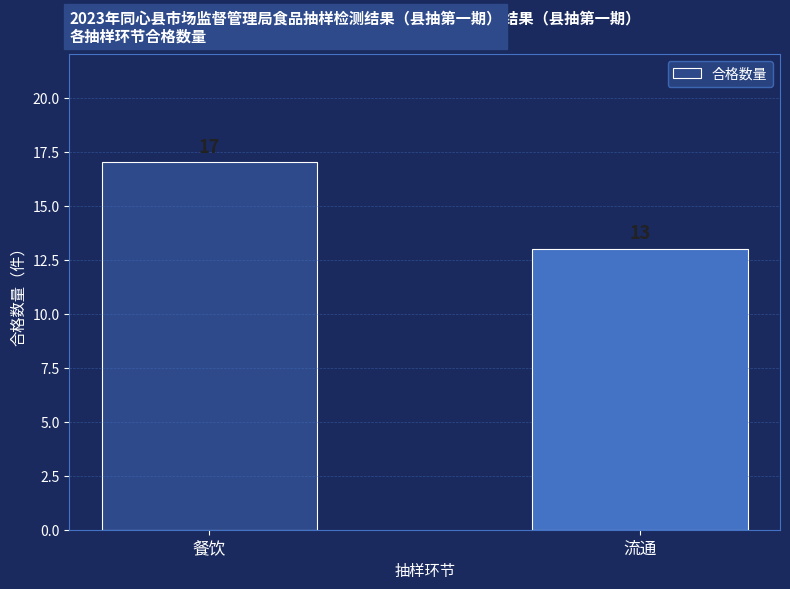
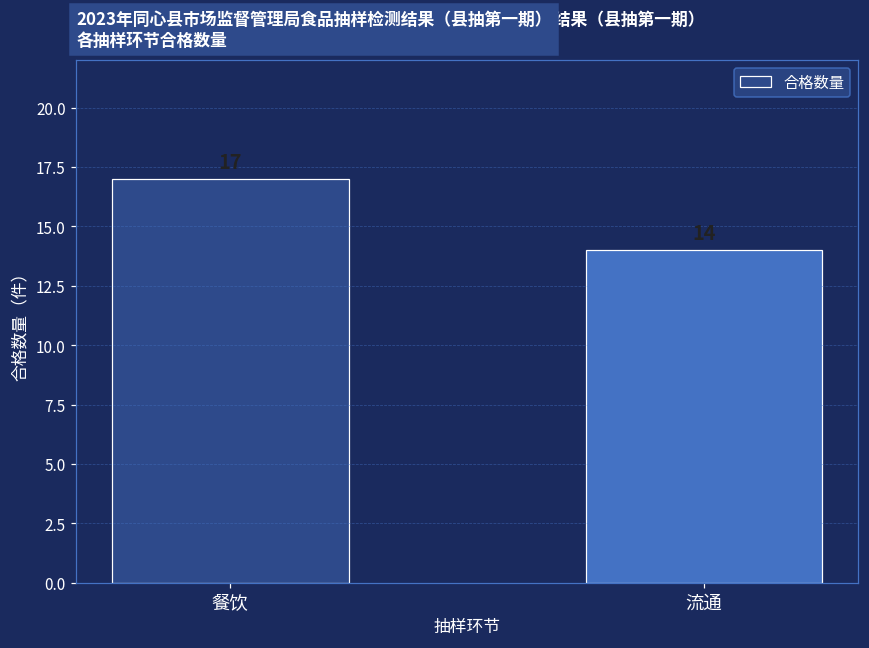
  {
    "餐饮": 17,
-   "流通": 13
+   "流通": 14
  }
